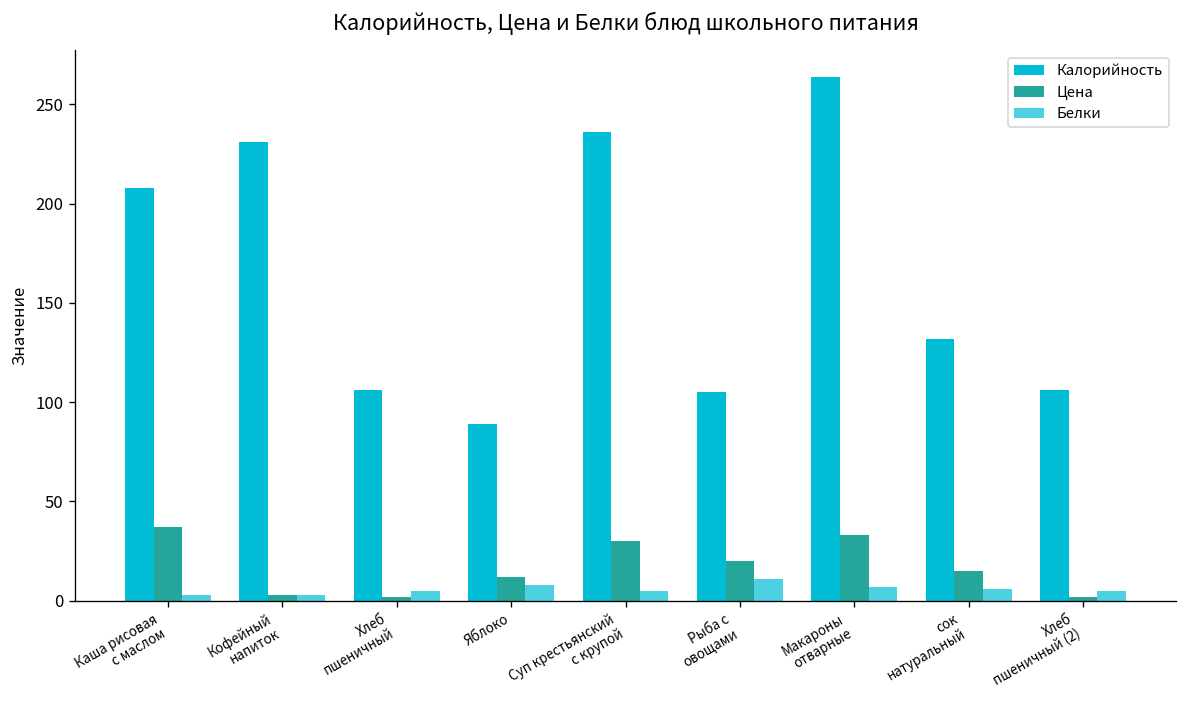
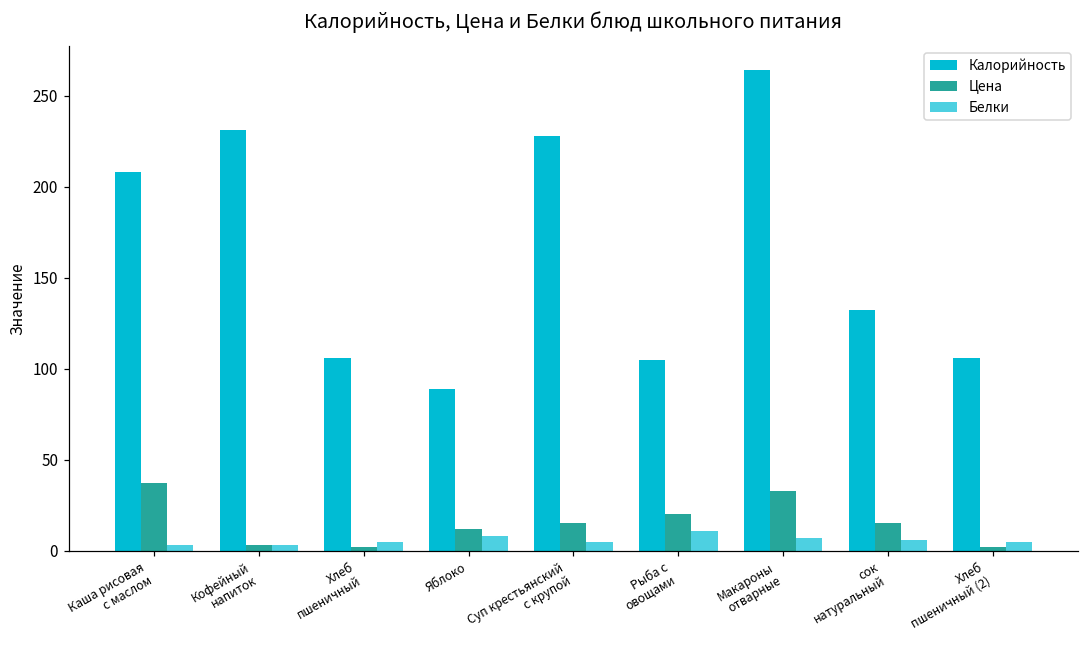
  {
    "Калорийность": {
      "Каша рисовая с маслом": 208,
      "Кофейный напиток": 231,
      "Хлеб пшеничный": 106,
      "Яблоко": 89,
-     "Суп крестьянский с крупой": 236,
+     "Суп крестьянский с крупой": 228,
      "Рыба с овощами": 105,
      "Макароны отварные": 264,
      "сок натуральный": 132,
      "Хлеб пшеничный (2)": 106
    },
    "Цена": {
      "Каша рисовая с маслом": 37,
      "Кофейный напиток": 3,
      "Хлеб пшеничный": 2,
      "Яблоко": 12,
-     "Суп крестьянский с крупой": 30,
+     "Суп крестьянский с крупой": 15,
      "Рыба с овощами": 20,
      "Макароны отварные": 33,
      "сок натуральный": 15,
      "Хлеб пшеничный (2)": 2
    },
    "Белки": {
      "Каша рисовая с маслом": 3,
      "Кофейный напиток": 3,
      "Хлеб пшеничный": 5,
      "Яблоко": 8,
      "Суп крестьянский с крупой": 5,
      "Рыба с овощами": 11,
      "Макароны отварные": 7,
      "сок натуральный": 6,
      "Хлеб пшеничный (2)": 5
    }
  }
